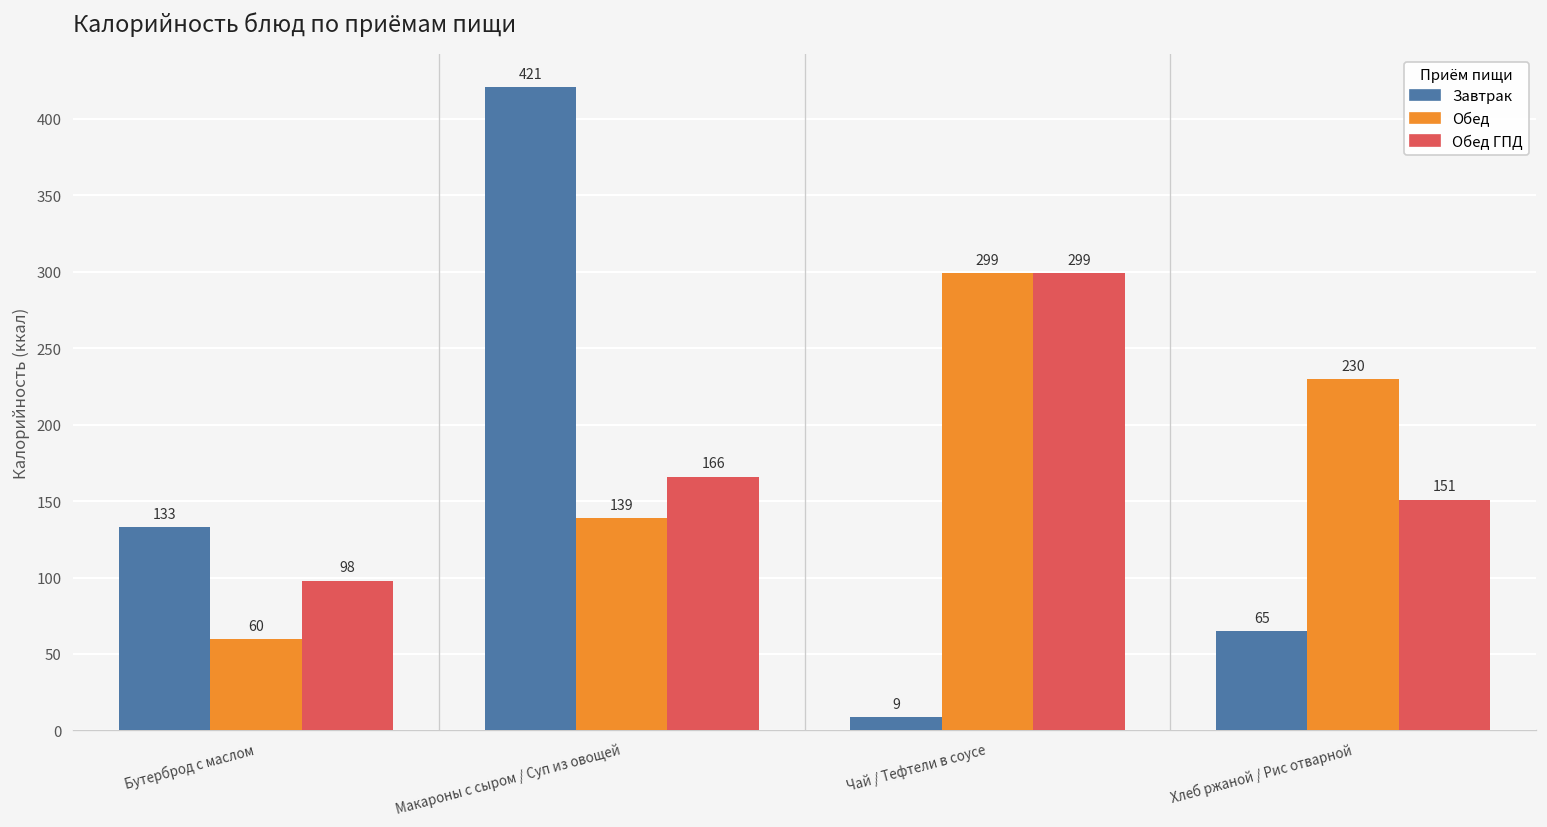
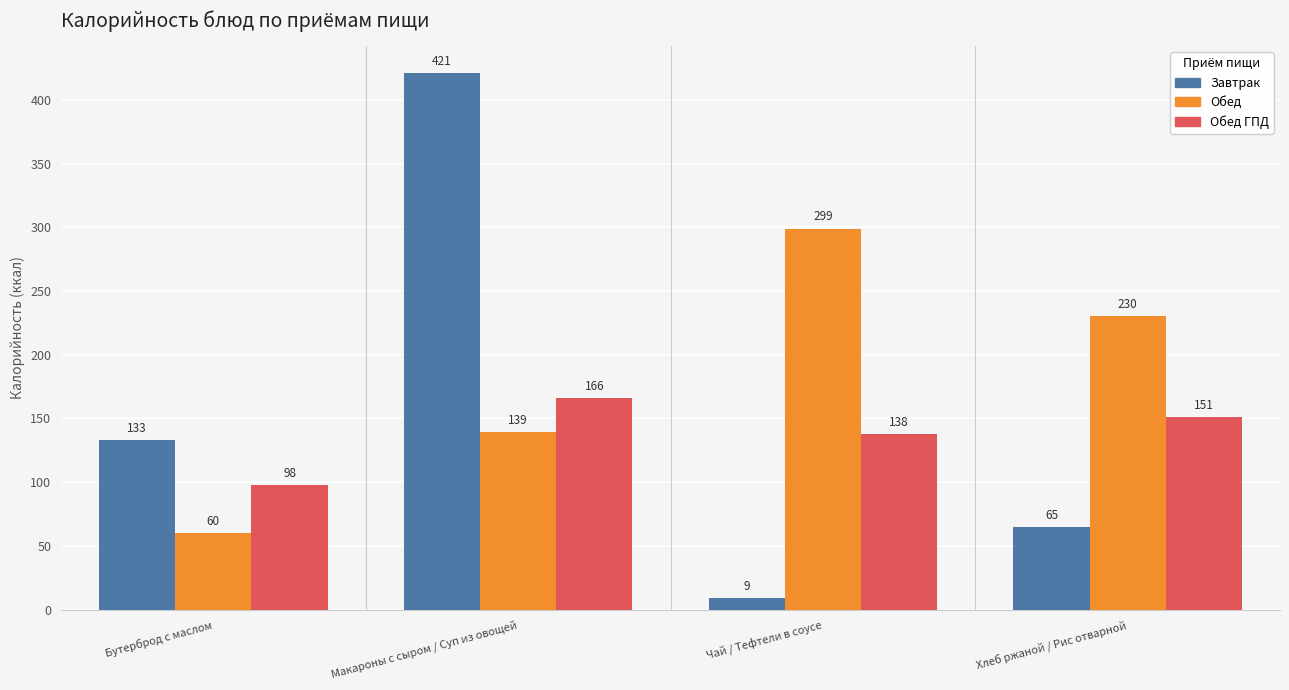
  {
    "Завтрак": {
      "Бутерброд с маслом": 133,
      "Макароны с сыром / Суп из овощей": 421,
      "Чай / Тефтели в соусе": 9,
      "Хлеб ржаной / Рис отварной": 65
    },
    "Обед": {
      "Бутерброд с маслом": 60,
      "Макароны с сыром / Суп из овощей": 139,
      "Чай / Тефтели в соусе": 299,
      "Хлеб ржаной / Рис отварной": 230
    },
    "Обед ГПД": {
      "Бутерброд с маслом": 98,
      "Макароны с сыром / Суп из овощей": 166,
-     "Чай / Тефтели в соусе": 299,
+     "Чай / Тефтели в соусе": 138,
      "Хлеб ржаной / Рис отварной": 151
    }
  }
